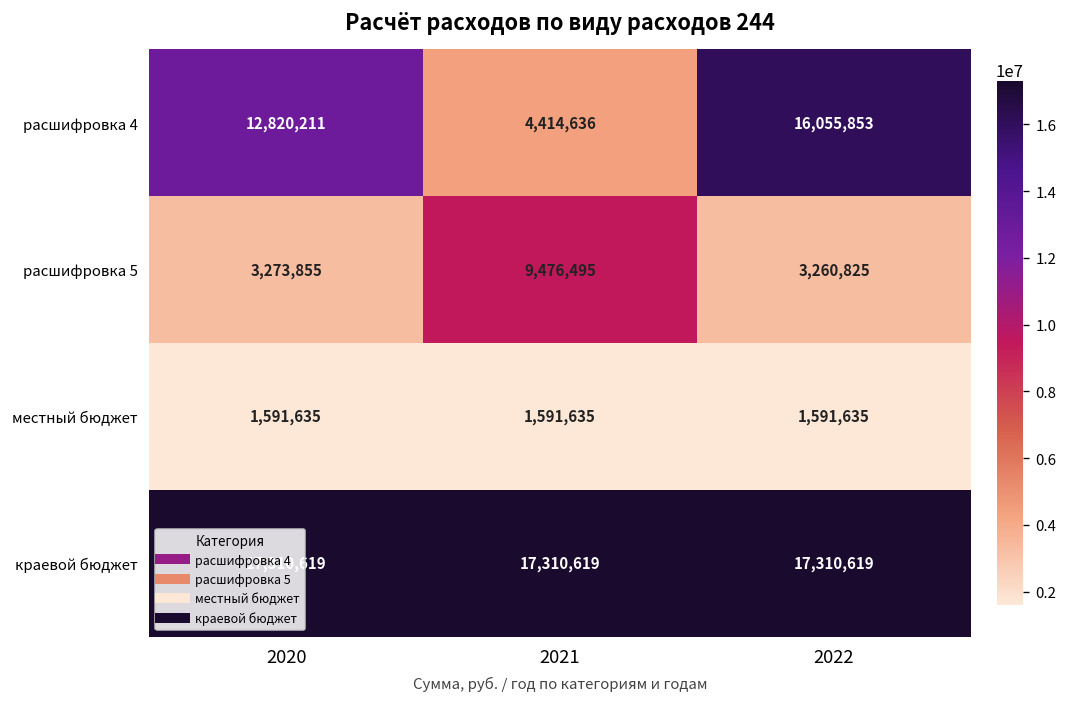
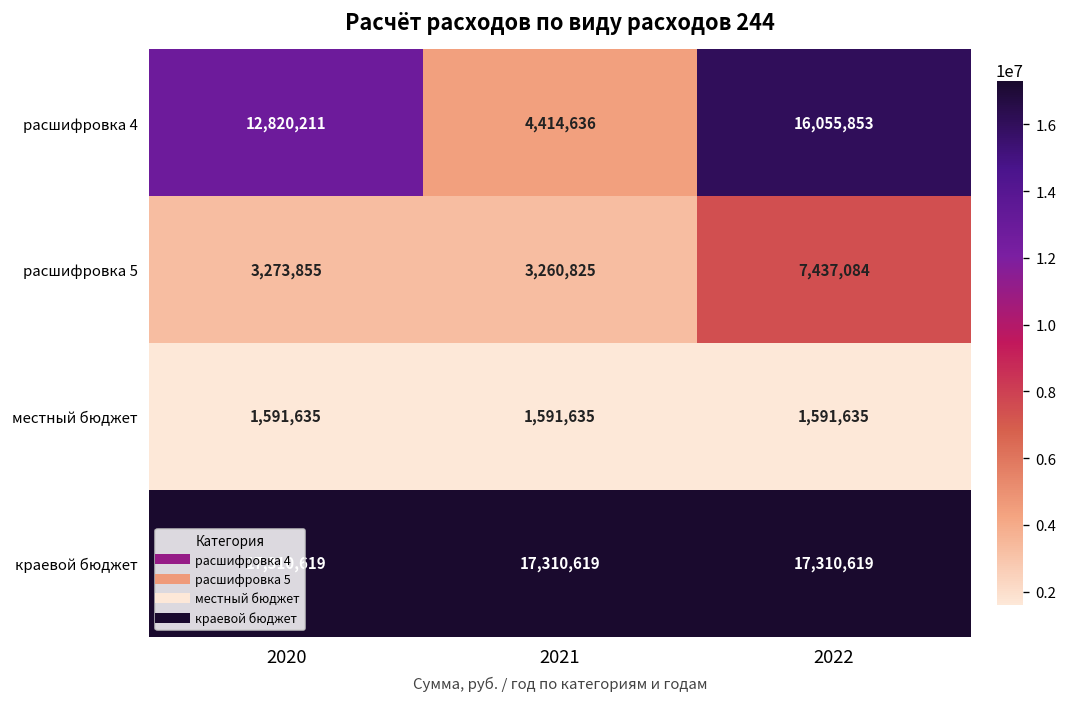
  {
    "расшифровка 4": {
      "2020": "12,820,211",
      "2021": "4,414,636",
      "2022": "16,055,853"
    },
    "расшифровка 5": {
      "2020": "3,273,855",
-     "2021": "9,476,495",
-     "2022": "3,260,825"
+     "2021": "3,260,825",
+     "2022": "7,437,084"
    },
    "местный бюджет": {
      "2020": "1,591,635",
      "2021": "1,591,635",
      "2022": "1,591,635"
    },
    "краевой бюджет": {
      "2021": "17,310,619",
      "2022": "17,310,619"
    }
  }
